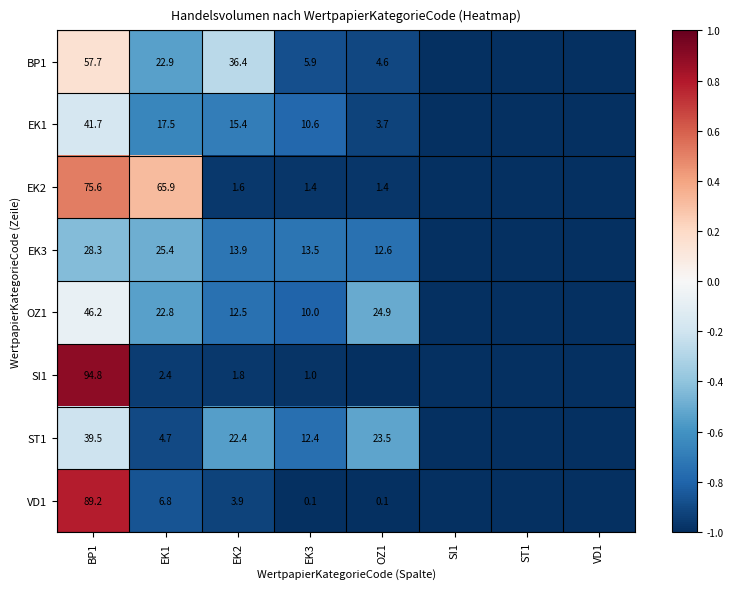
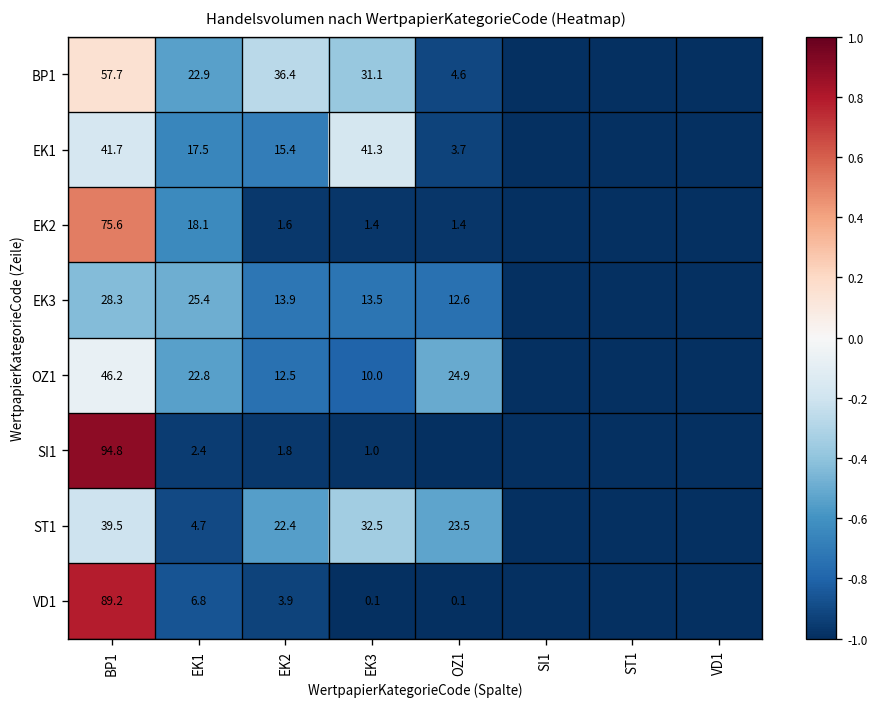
  {
    "BP1": {
      "BP1": 57.7,
      "EK1": 22.9,
      "EK2": 36.4,
-     "EK3": 5.9,
+     "EK3": 31.1,
      "OZ1": 4.6
    },
    "EK1": {
      "BP1": 41.7,
      "EK1": 17.5,
      "EK2": 15.4,
-     "EK3": 10.6,
+     "EK3": 41.3,
      "OZ1": 3.7
    },
    "EK2": {
      "BP1": 75.6,
-     "EK1": 65.9,
+     "EK1": 18.1,
      "EK2": 1.6,
      "EK3": 1.4,
      "OZ1": 1.4
    },
    "EK3": {
      "BP1": 28.3,
      "EK1": 25.4,
      "EK2": 13.9,
      "EK3": 13.5,
      "OZ1": 12.6
    },
    "OZ1": {
      "BP1": 46.2,
      "EK1": 22.8,
      "EK2": 12.5,
      "EK3": 10.0,
      "OZ1": 24.9
    },
    "SI1": {
      "BP1": 94.8,
      "EK1": 2.4,
      "EK2": 1.8,
      "EK3": 1.0
    },
    "ST1": {
      "BP1": 39.5,
      "EK1": 4.7,
      "EK2": 22.4,
-     "EK3": 12.4,
+     "EK3": 32.5,
      "OZ1": 23.5
    },
    "VD1": {
      "BP1": 89.2,
      "EK1": 6.8,
      "EK2": 3.9,
      "EK3": 0.1,
      "OZ1": 0.1
    }
  }
